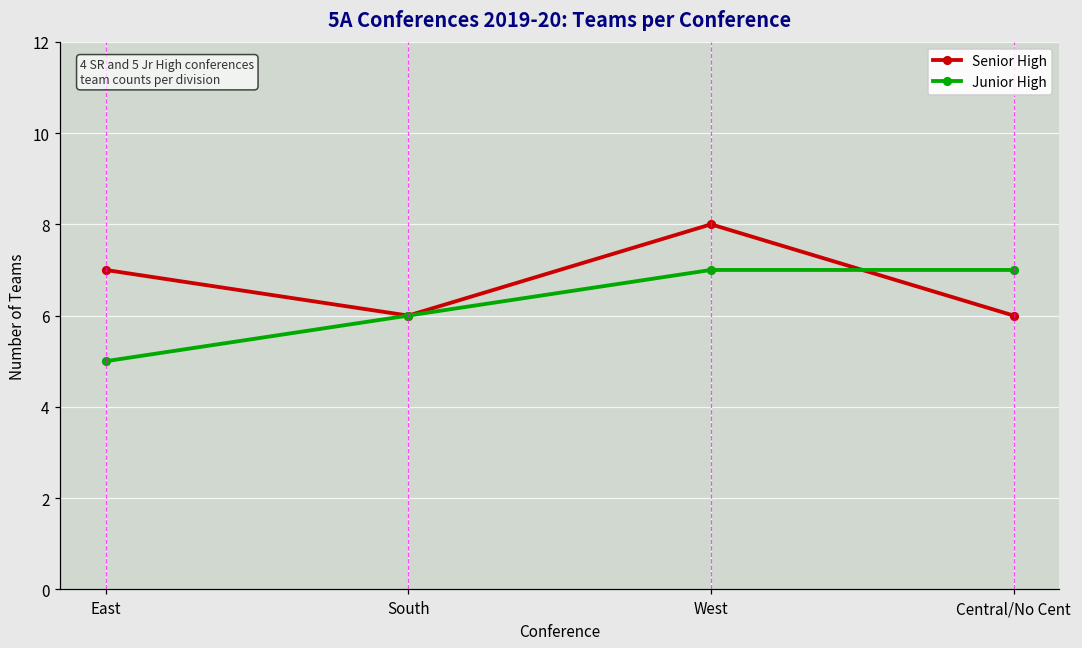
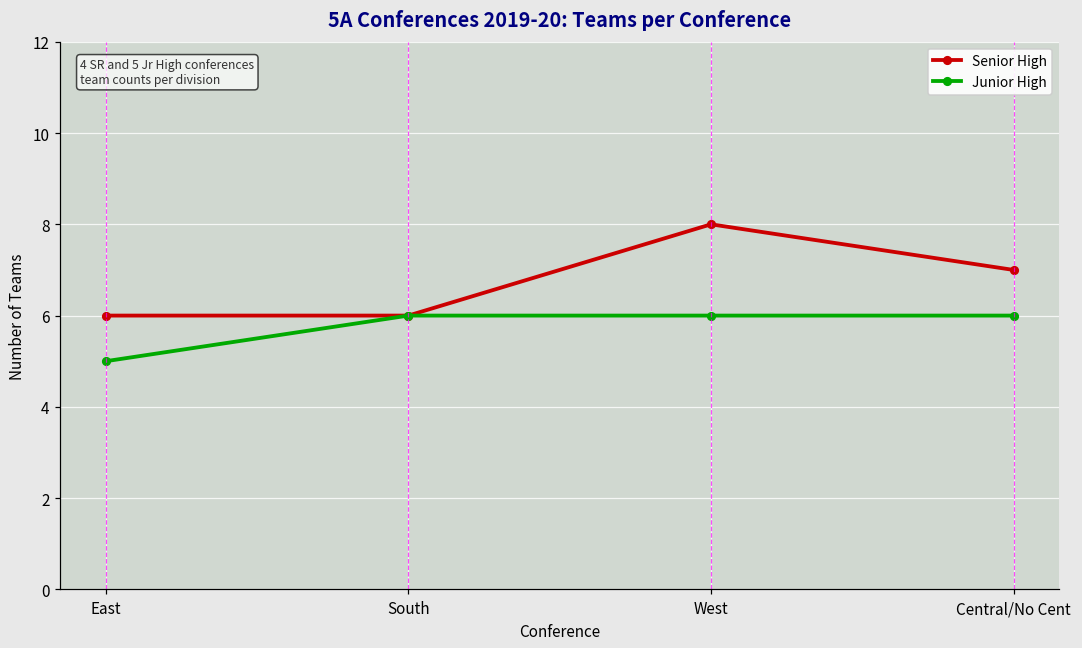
  {
    "Senior High": {
-     "East": 7,
+     "East": 6,
      "West": 8,
-     "Central/No Cent": 6
+     "Central/No Cent": 7
    },
    "Junior High": {
      "East": 5,
-     "West": 7,
-     "Central/No Cent": 7
+     "West": 6,
+     "Central/No Cent": 6
    }
  }
